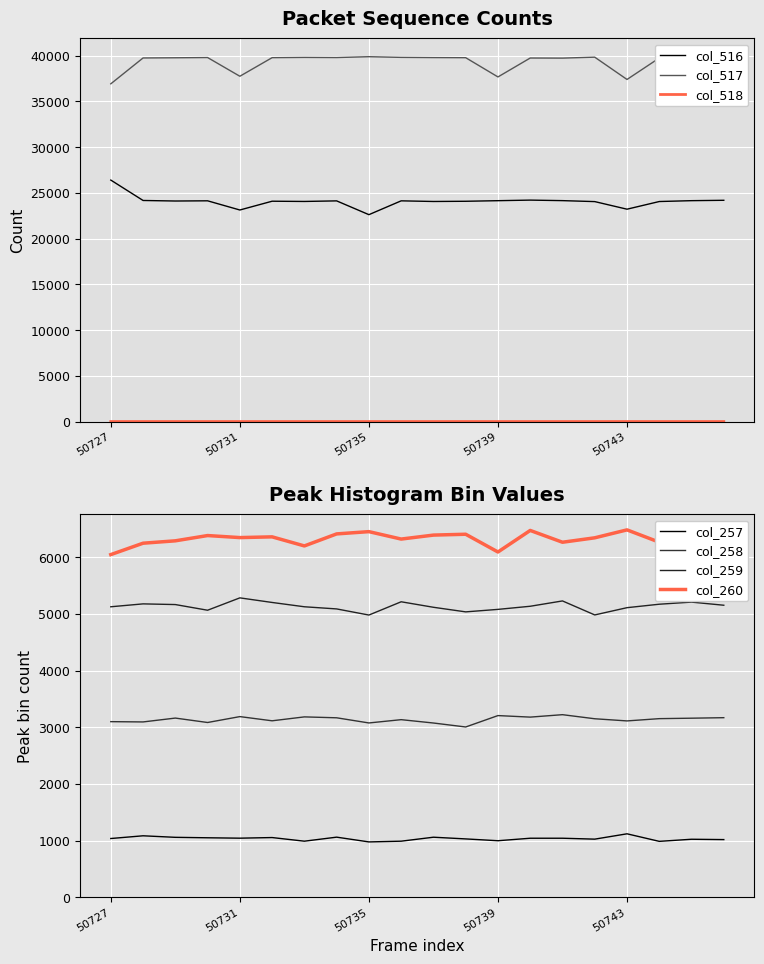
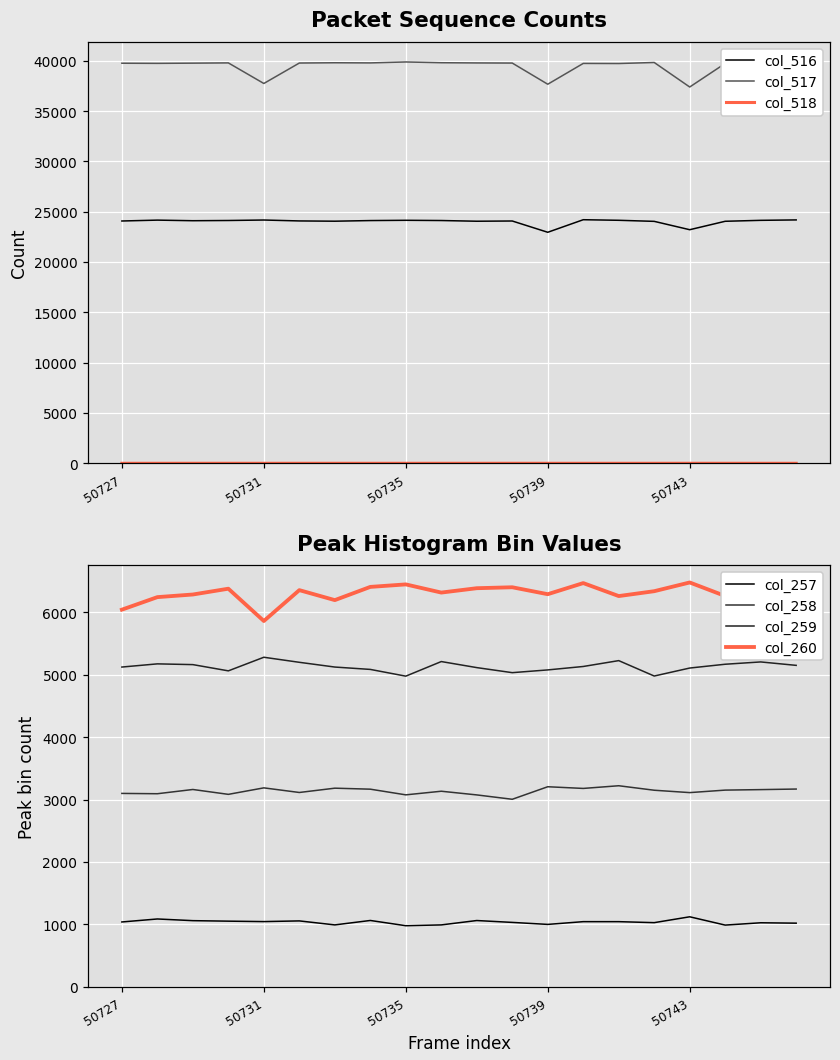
  {
    "Packet Sequence Counts": {
      "col_516": {
-       "50727": 26000,
-       "50731": 23000,
-       "50735": 23000,
-       "50739": 24000,
+       "50727": 24000,
+       "50731": 24000,
+       "50735": 24000,
+       "50739": 23000,
        "50743": 23000
      },
      "col_517": {
-       "50727": 37000,
+       "50727": 40000,
        "50731": 38000,
        "50735": 40000,
        "50739": 38000,
        "50743": 37000
      },
      "col_518": {
        "50727": 0,
        "50731": 0,
        "50735": 0,
        "50739": 0,
        "50743": 0
      }
    },
    "Peak Histogram Bin Values": {
      "col_260": {
        "50727": 6000,
-       "50731": 6300,
+       "50731": 5900,
        "50735": 6500,
-       "50739": 6100,
+       "50739": 6300,
        "50743": 6500
      }
    }
  }
